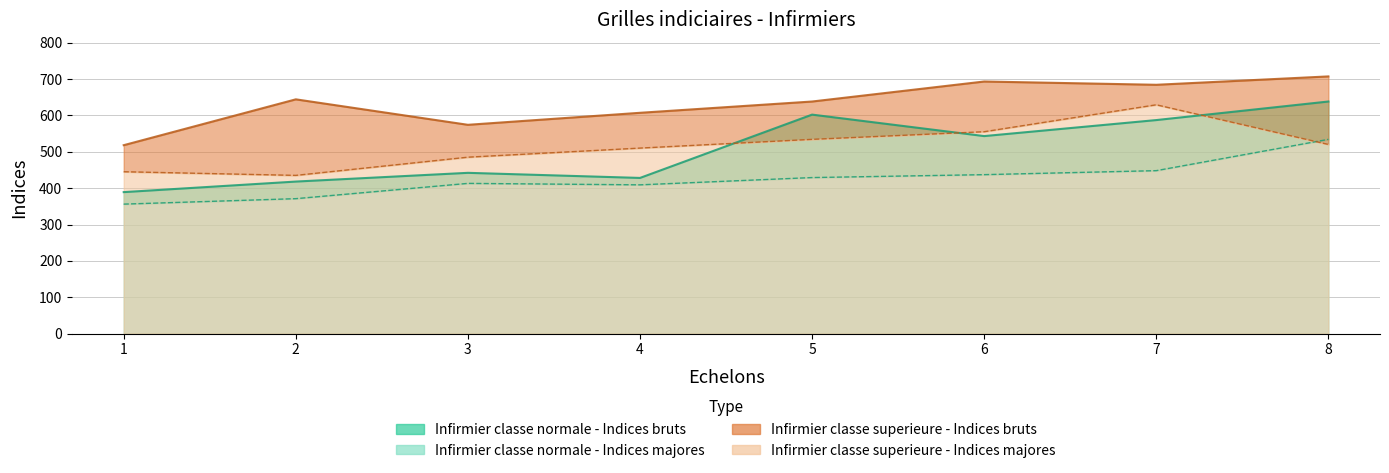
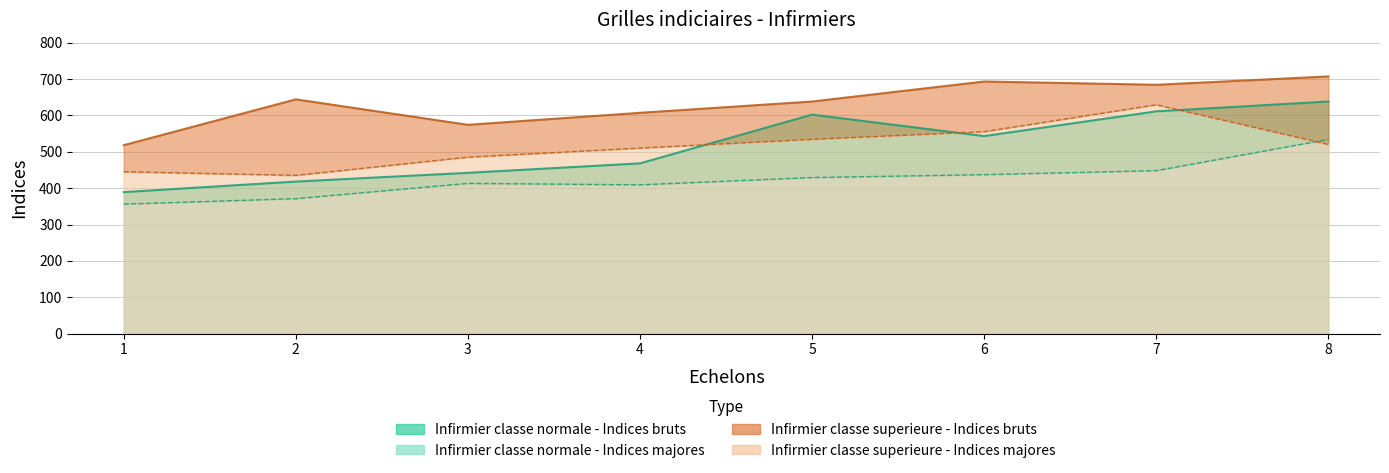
  {
    "Infirmier classe normale - Indices bruts": {
      "1": 390,
      "2": 420,
      "3": 440,
-     "4": 430,
+     "4": 470,
      "5": 600,
      "6": 540,
-     "7": 590,
+     "7": 610,
      "8": 640
    },
    "Infirmier classe normale - Indices majores": {
      "1": 360,
      "2": 370,
      "3": 410,
      "4": 410,
      "5": 430,
      "6": 440,
      "7": 450,
      "8": 530
    },
    "Infirmier classe superieure - Indices bruts": {
      "1": 520,
      "2": 640,
      "3": 570,
      "4": 610,
      "5": 640,
      "6": 690,
      "7": 680,
      "8": 710
    },
    "Infirmier classe superieure - Indices majores": {
      "1": 450,
      "2": 440,
      "3": 490,
      "4": 510,
      "5": 530,
      "6": 560,
      "7": 630,
      "8": 520
    }
  }
